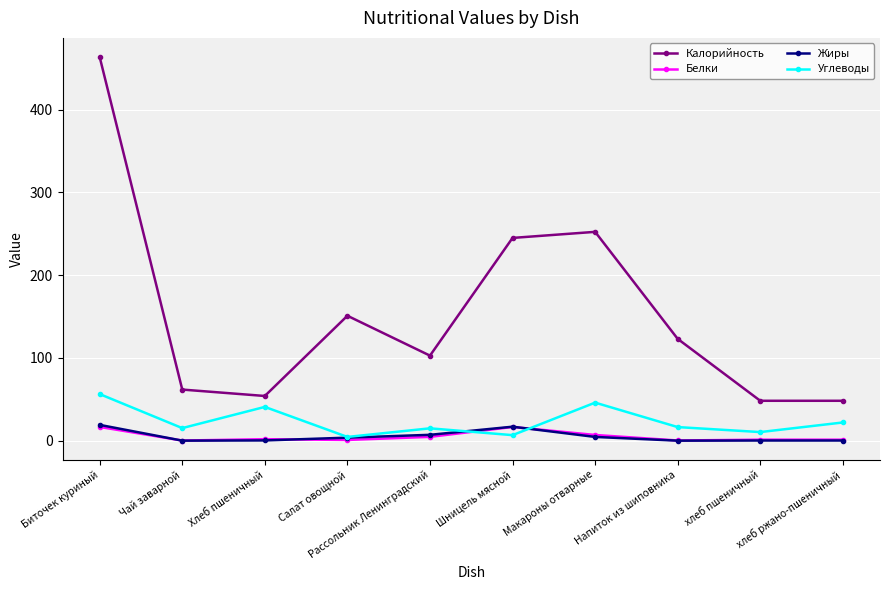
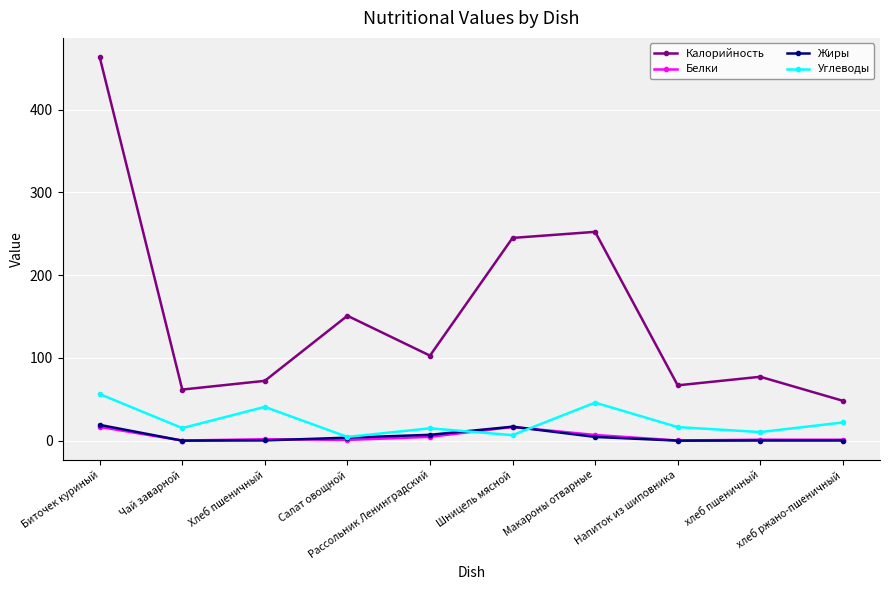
  {
    "Калорийность": {
      "Биточек куриный": 460,
      "Чай заварной": 60,
-     "Хлеб пшеничный": 50,
+     "Хлеб пшеничный": 70,
      "Салат овощной": 150,
      "Рассольник Ленинградский": 100,
      "Шницель мясной": 240,
      "Макароны отварные": 250,
-     "Напиток из шиповника": 120,
-     "хлеб пшеничный": 50,
+     "Напиток из шиповника": 70,
+     "хлеб пшеничный": 80,
      "хлеб ржано-пшеничный": 50
    },
    "Углеводы": {
      "Биточек куриный": 60,
      "Чай заварной": 20,
      "Хлеб пшеничный": 40,
      "Рассольник Ленинградский": 10,
      "Шницель мясной": 10,
      "Макароны отварные": 50,
      "Напиток из шиповника": 20,
      "хлеб пшеничный": 10,
      "хлеб ржано-пшеничный": 20
    }
  }
